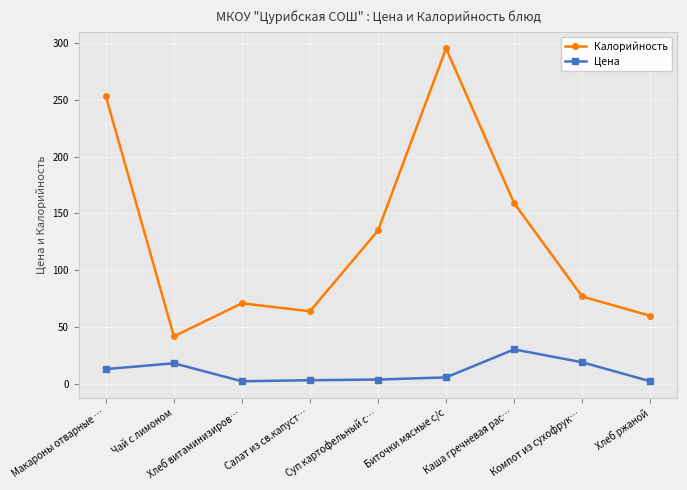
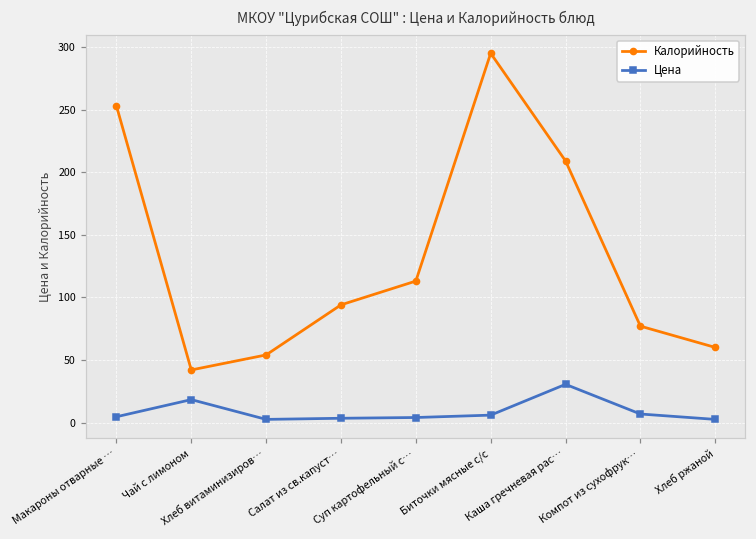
  {
    "Калорийность": {
      "Макароны отварные …": 253,
      "Чай с лимоном": 42,
-     "Хлеб витаминизиров…": 71,
-     "Салат из св.капуст…": 64,
-     "Суп картофельный с…": 135,
+     "Хлеб витаминизиров…": 54,
+     "Салат из св.капуст…": 94,
+     "Суп картофельный с…": 113,
      "Биточки мясные с/с": 295,
-     "Каша гречневая рас…": 159,
+     "Каша гречневая рас…": 209,
      "Компот из сухофрук…": 77,
      "Хлеб ржаной": 60
    },
    "Цена": {
-     "Макароны отварные …": 13,
+     "Макароны отварные …": 5,
      "Чай с лимоном": 18,
      "Хлеб витаминизиров…": 3,
      "Салат из св.капуст…": 3,
      "Суп картофельный с…": 4,
      "Биточки мясные с/с": 6,
      "Каша гречневая рас…": 31,
-     "Компот из сухофрук…": 19,
+     "Компот из сухофрук…": 7,
      "Хлеб ржаной": 3
    }
  }
